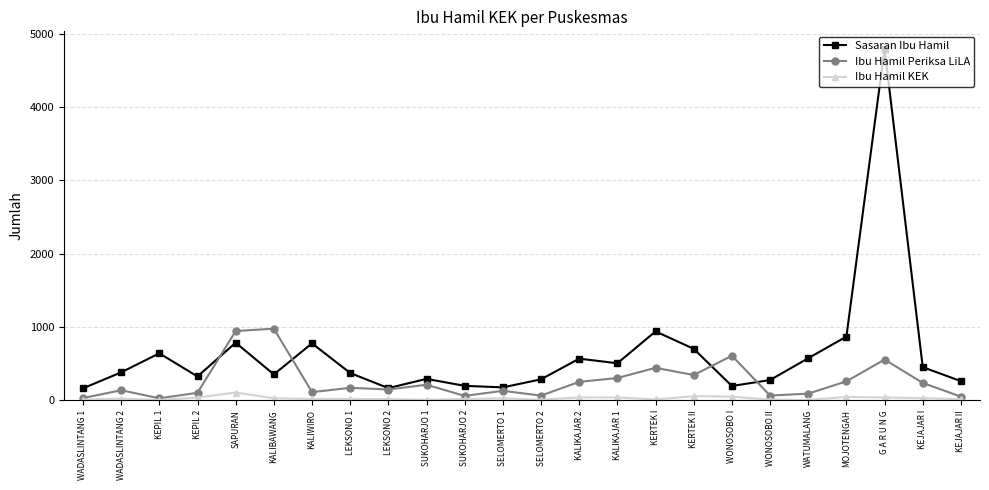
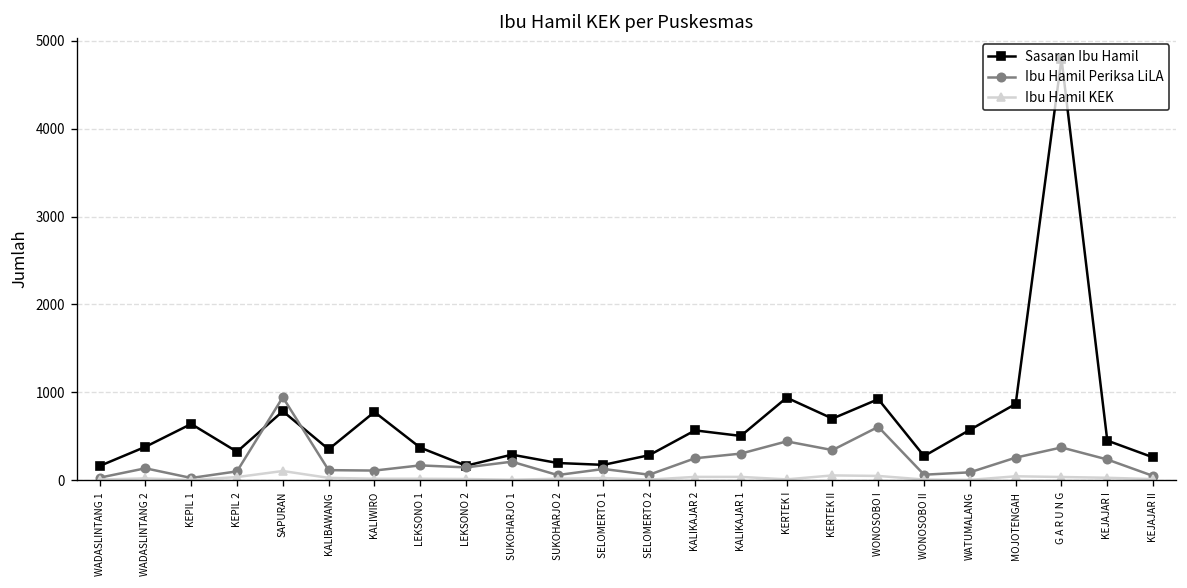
  {
    "Sasaran Ibu Hamil": {
      "WADASLINTANG 1": 200,
      "WADASLINTANG 2": 400,
      "KEPIL 1": 600,
      "KEPIL 2": 300,
      "SAPURAN": 800,
      "KALIBAWANG": 400,
      "KALIWIRO": 800,
      "LEKSONO 1": 400,
      "SUKOHARJO 1": 300,
      "SUKOHARJO 2": 200,
      "SELOMERTO 1": 200,
      "SELOMERTO 2": 300,
      "KALIKAJAR 2": 600,
      "KALIKAJAR 1": 500,
      "KERTEK I": 900,
      "KERTEK II": 700,
-     "WONOSOBO I": 200,
+     "WONOSOBO I": 900,
      "WONOSOBO II": 300,
      "WATUMALANG": 600,
      "MOJOTENGAH": 900,
      "KEJAJAR I": 500,
      "KEJAJAR II": 300
    },
    "Ibu Hamil Periksa LiLA": {
      "WADASLINTANG 2": 100,
      "KEPIL 2": 100,
      "SAPURAN": 900,
-     "KALIBAWANG": 1000,
+     "KALIBAWANG": 100,
      "KALIWIRO": 100,
      "LEKSONO 1": 200,
      "SUKOHARJO 1": 200,
      "SUKOHARJO 2": 100,
      "SELOMERTO 1": 100,
      "SELOMERTO 2": 100,
      "KALIKAJAR 2": 300,
      "KALIKAJAR 1": 300,
      "KERTEK I": 400,
      "KERTEK II": 300,
      "WONOSOBO I": 600,
      "WONOSOBO II": 100,
      "WATUMALANG": 100,
      "MOJOTENGAH": 300,
-     "G A R U N G": 600,
+     "G A R U N G": 400,
      "KEJAJAR I": 200,
      "KEJAJAR II": 100
    },
    "Ibu Hamil KEK": {
      "WADASLINTANG 2": 0,
      "KEPIL 2": 0,
      "SAPURAN": 100,
      "KALIBAWANG": 0,
      "KALIWIRO": 0,
      "LEKSONO 1": 0,
      "LEKSONO 2": 0,
      "SUKOHARJO 1": 0,
      "SUKOHARJO 2": 0,
      "SELOMERTO 1": 0,
      "SELOMERTO 2": 0,
      "KALIKAJAR 2": 0,
      "KALIKAJAR 1": 0,
      "KERTEK I": 0,
      "KERTEK II": 100,
      "WONOSOBO I": 100,
      "WONOSOBO II": 0,
      "WATUMALANG": 0,
      "MOJOTENGAH": 0,
      "G A R U N G": 0,
      "KEJAJAR I": 0,
      "KEJAJAR II": 0
    }
  }
